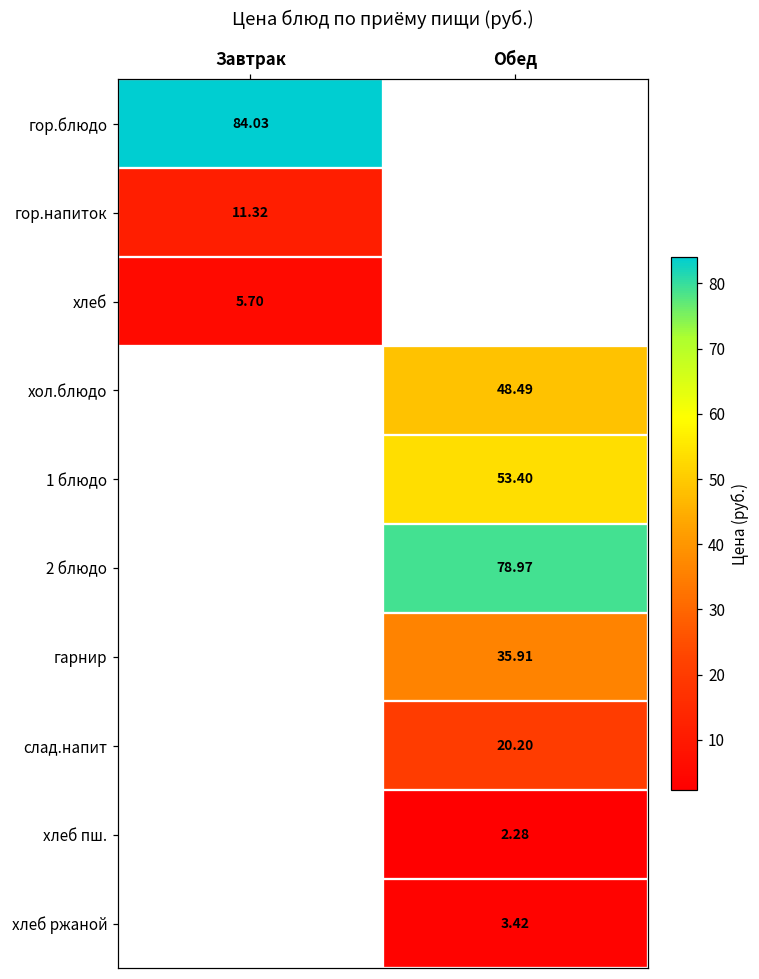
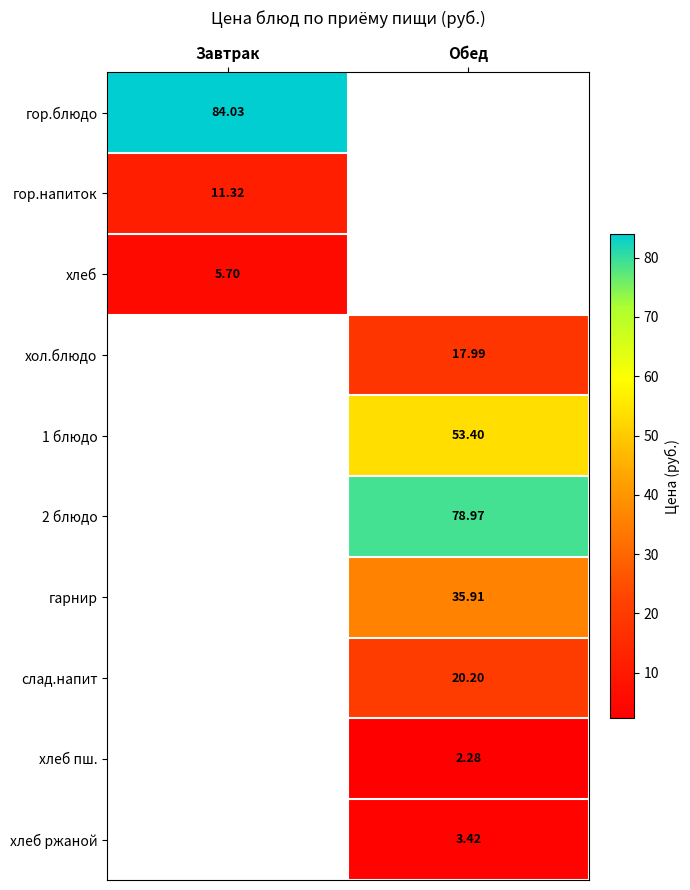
  {
    "гор.блюдо": {
      "Завтрак": 84.03
    },
    "гор.напиток": {
      "Завтрак": 11.32
    },
    "хлеб": {
      "Завтрак": 5.70
    },
    "хол.блюдо": {
-     "Обед": 48.49
+     "Обед": 17.99
    },
    "1 блюдо": {
      "Обед": 53.40
    },
    "2 блюдо": {
      "Обед": 78.97
    },
    "гарнир": {
      "Обед": 35.91
    },
    "слад.напит": {
      "Обед": 20.20
    },
    "хлеб пш.": {
      "Обед": 2.28
    },
    "хлеб ржаной": {
      "Обед": 3.42
    }
  }
